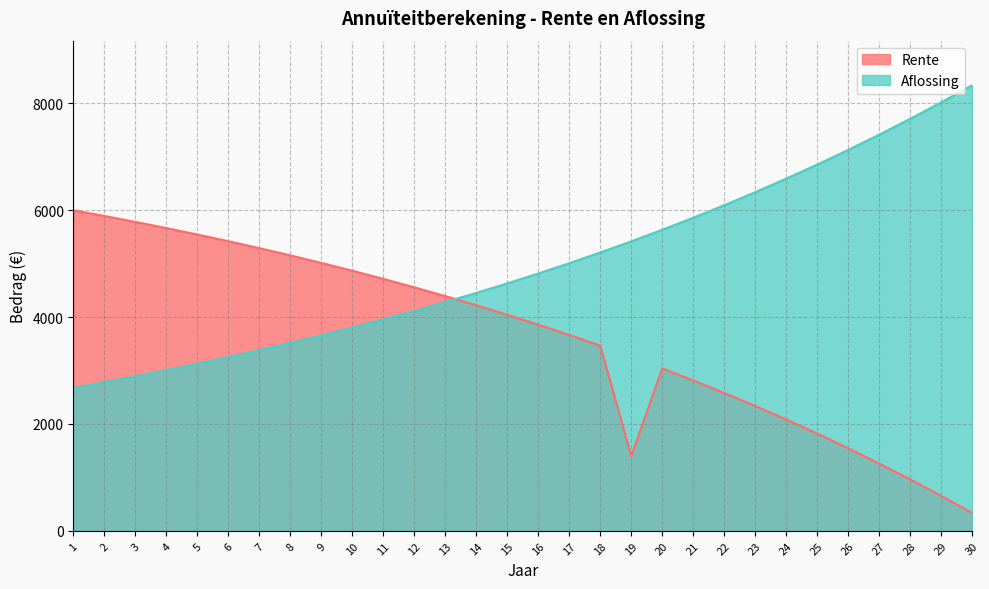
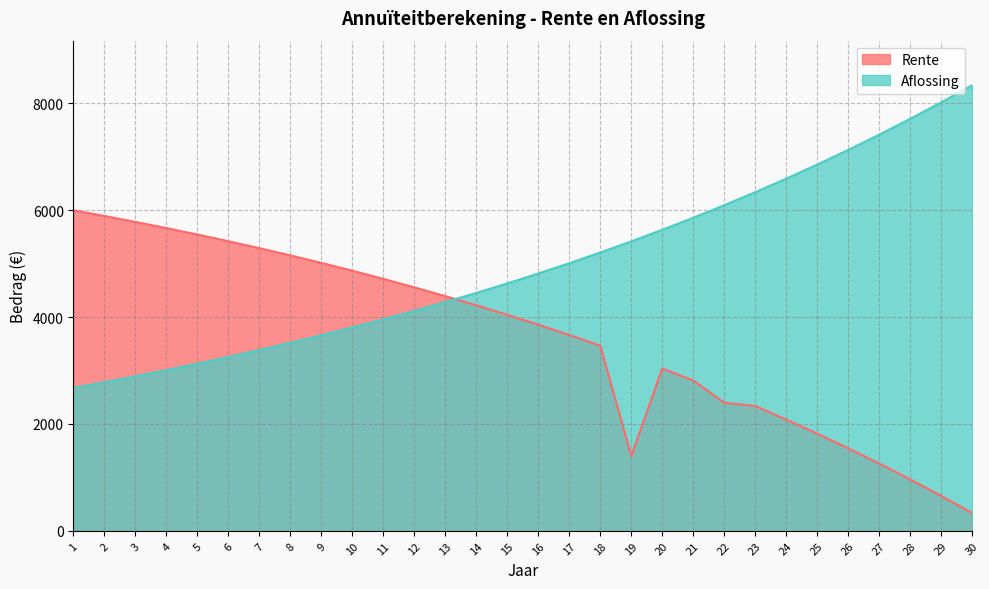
  {
    "Rente": {
      "1": 6000,
      "2": 5900,
      "3": 5800,
      "4": 5700,
      "5": 5500,
      "6": 5400,
      "7": 5300,
      "8": 5200,
      "9": 5000,
      "10": 4900,
      "11": 4700,
      "12": 4600,
      "13": 4400,
      "14": 4200,
      "15": 4000,
      "16": 3900,
      "17": 3700,
      "18": 3500,
      "19": 1400,
      "20": 3000,
      "21": 2800,
-     "22": 2600,
+     "22": 2400,
      "23": 2300,
      "24": 2100,
      "25": 1800,
      "26": 1500,
      "27": 1300,
      "28": 1000,
      "29": 700,
      "30": 300
    },
    "Aflossing": {
      "1": 2700,
      "2": 2800,
      "3": 2900,
      "4": 3000,
      "5": 3100,
      "6": 3300,
      "7": 3400,
      "8": 3500,
      "9": 3700,
      "10": 3800,
      "11": 4000,
      "12": 4100,
      "13": 4300,
      "14": 4500,
      "15": 4600,
      "16": 4800,
      "17": 5000,
      "18": 5200,
      "19": 5400,
      "20": 5600,
      "21": 5900,
      "22": 6100,
      "23": 6300,
      "24": 6600,
      "25": 6900,
      "26": 7100,
      "27": 7400,
      "28": 7700,
      "29": 8000,
      "30": 8300
    }
  }
